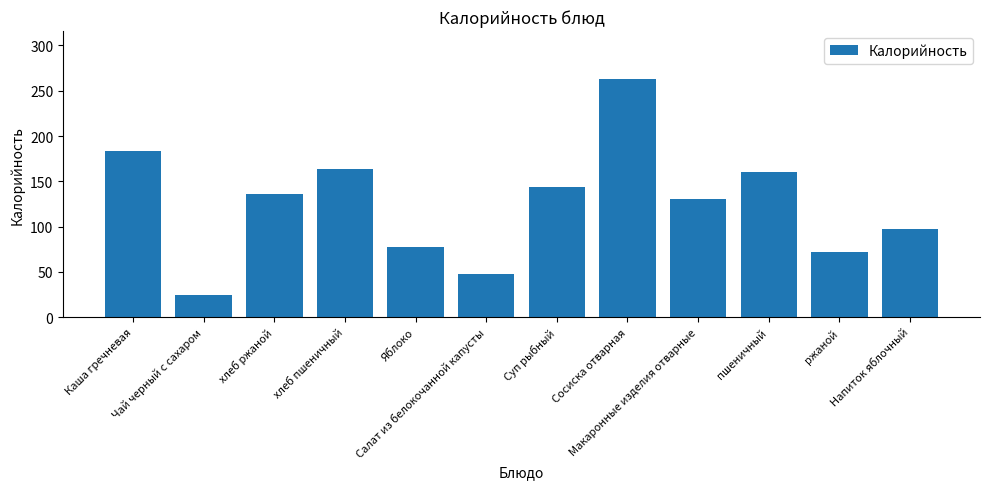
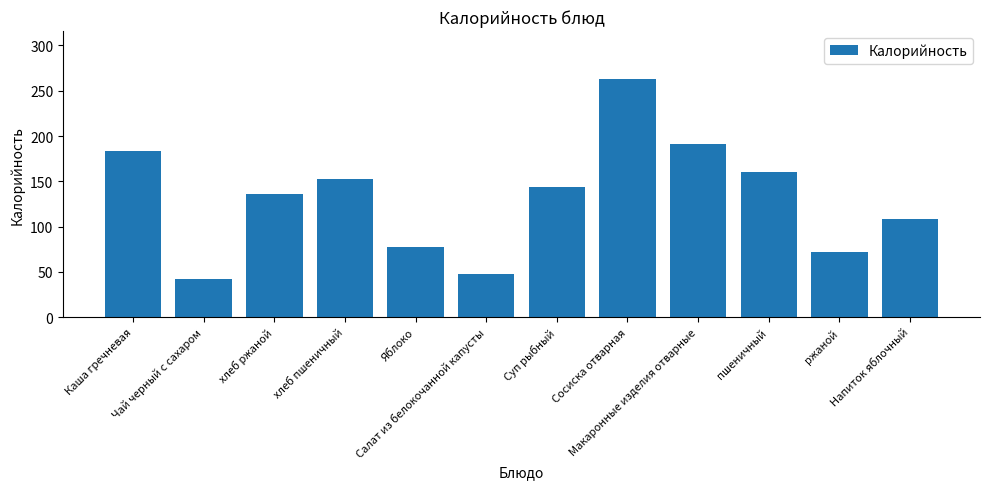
  {
    "Каша гречневая": 180,
-   "Чай черный с сахаром": 20,
+   "Чай черный с сахаром": 40,
    "хлеб ржаной": 140,
-   "хлеб пшеничный": 160,
+   "хлеб пшеничный": 150,
    "Яблоко": 80,
    "Салат из белокочанной капусты": 50,
    "Суп рыбный": 140,
    "Сосиска отварная": 260,
-   "Макаронные изделия отварные": 130,
+   "Макаронные изделия отварные": 190,
    "пшеничный": 160,
    "ржаной": 70,
-   "Напиток яблочный": 100
+   "Напиток яблочный": 110
  }
